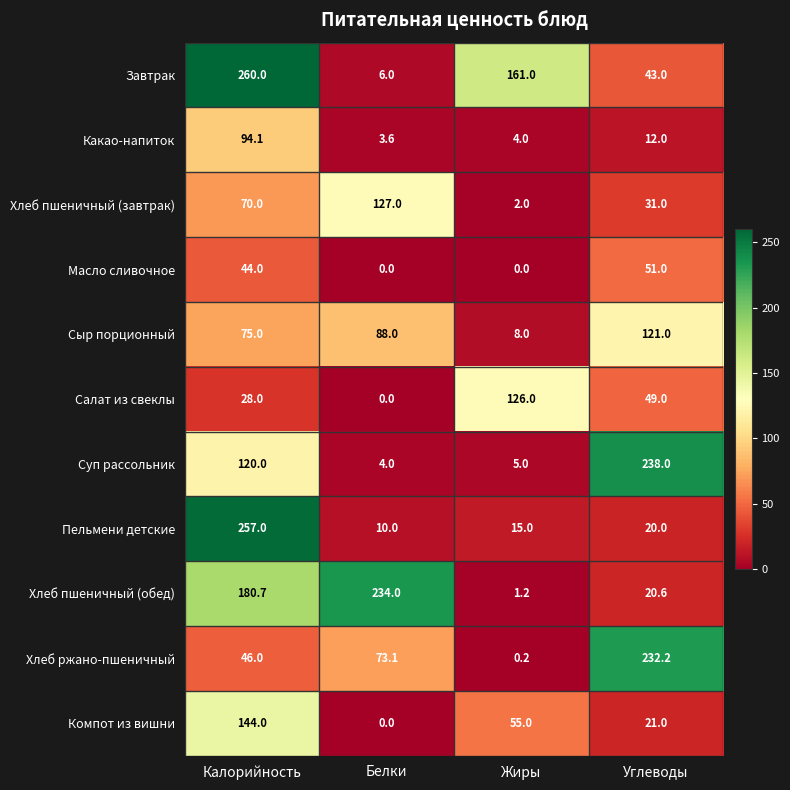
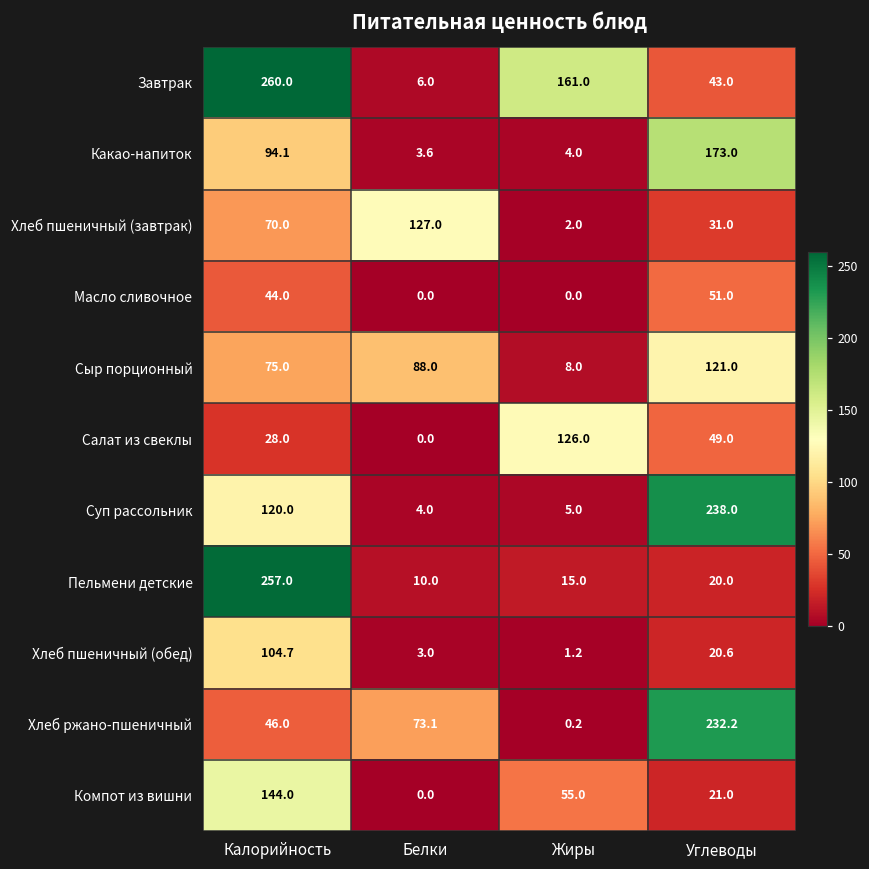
  {
    "Завтрак": {
      "Калорийность": 260.0,
      "Белки": 6.0,
      "Жиры": 161.0,
      "Углеводы": 43.0
    },
    "Какао-напиток": {
      "Калорийность": 94.1,
      "Белки": 3.6,
      "Жиры": 4.0,
-     "Углеводы": 12.0
+     "Углеводы": 173.0
    },
    "Хлеб пшеничный (завтрак)": {
      "Калорийность": 70.0,
      "Белки": 127.0,
      "Жиры": 2.0,
      "Углеводы": 31.0
    },
    "Масло сливочное": {
      "Калорийность": 44.0,
      "Белки": 0.0,
      "Жиры": 0.0,
      "Углеводы": 51.0
    },
    "Сыр порционный": {
      "Калорийность": 75.0,
      "Белки": 88.0,
      "Жиры": 8.0,
      "Углеводы": 121.0
    },
    "Салат из свеклы": {
      "Калорийность": 28.0,
      "Белки": 0.0,
      "Жиры": 126.0,
      "Углеводы": 49.0
    },
    "Суп рассольник": {
      "Калорийность": 120.0,
      "Белки": 4.0,
      "Жиры": 5.0,
      "Углеводы": 238.0
    },
    "Пельмени детские": {
      "Калорийность": 257.0,
      "Белки": 10.0,
      "Жиры": 15.0,
      "Углеводы": 20.0
    },
    "Хлеб пшеничный (обед)": {
-     "Калорийность": 180.7,
-     "Белки": 234.0,
+     "Калорийность": 104.7,
+     "Белки": 3.0,
      "Жиры": 1.2,
      "Углеводы": 20.6
    },
    "Хлеб ржано-пшеничный": {
      "Калорийность": 46.0,
      "Белки": 73.1,
      "Жиры": 0.2,
      "Углеводы": 232.2
    },
    "Компот из вишни": {
      "Калорийность": 144.0,
      "Белки": 0.0,
      "Жиры": 55.0,
      "Углеводы": 21.0
    }
  }
